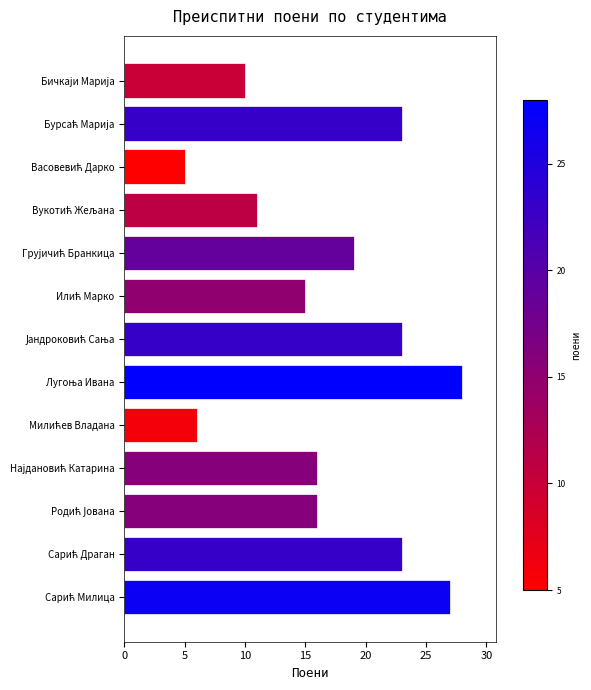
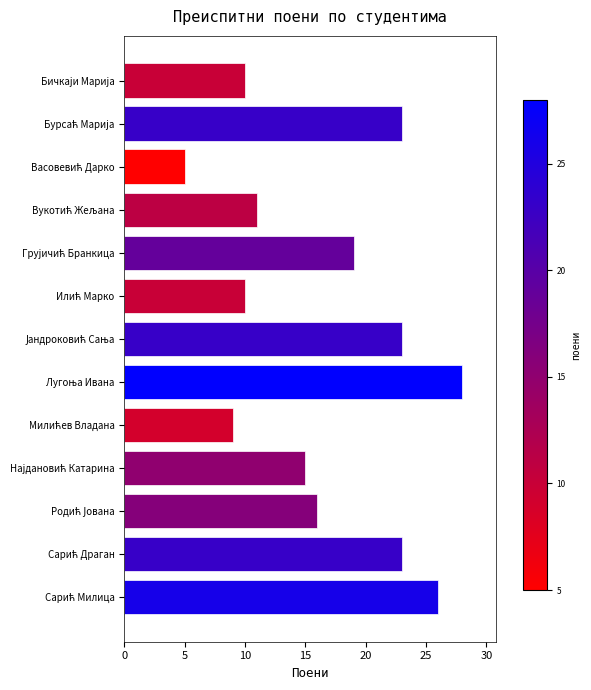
  {
    "Бичкаји Марија": 10,
    "Бурсаћ Марија": 23,
    "Васовевић Дарко": 5,
    "Вукотић Жељана": 11,
    "Грујичић Бранкица": 19,
-   "Илић Марко": 15,
+   "Илић Марко": 10,
    "Јандроковић Сања": 23,
    "Лугоња Ивана": 28,
-   "Милићев Владана": 6,
-   "Најдановић Катарина": 16,
+   "Милићев Владана": 9,
+   "Најдановић Катарина": 15,
    "Родић Јована": 16,
    "Сарић Драган": 23,
-   "Сарић Милица": 27
+   "Сарић Милица": 26
  }
